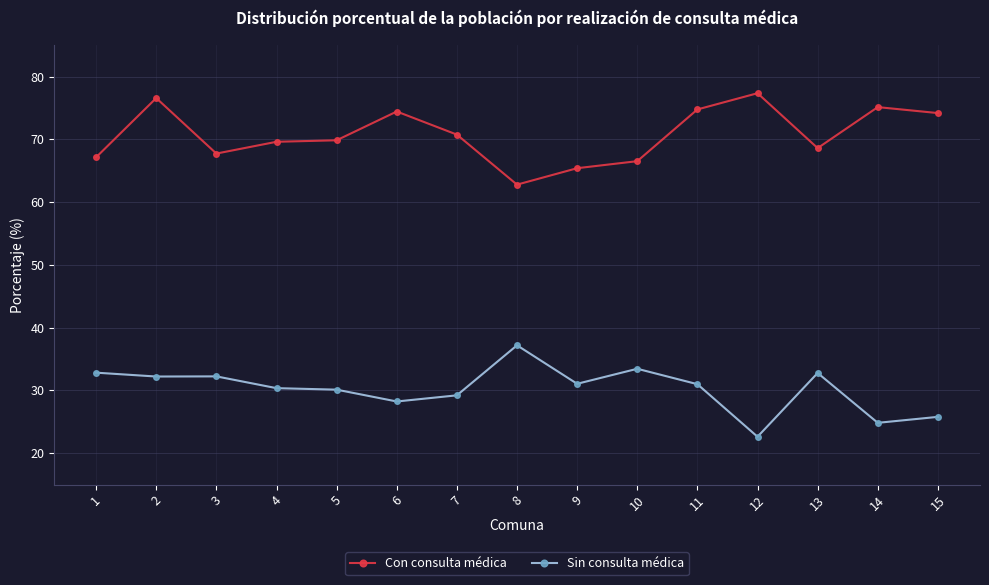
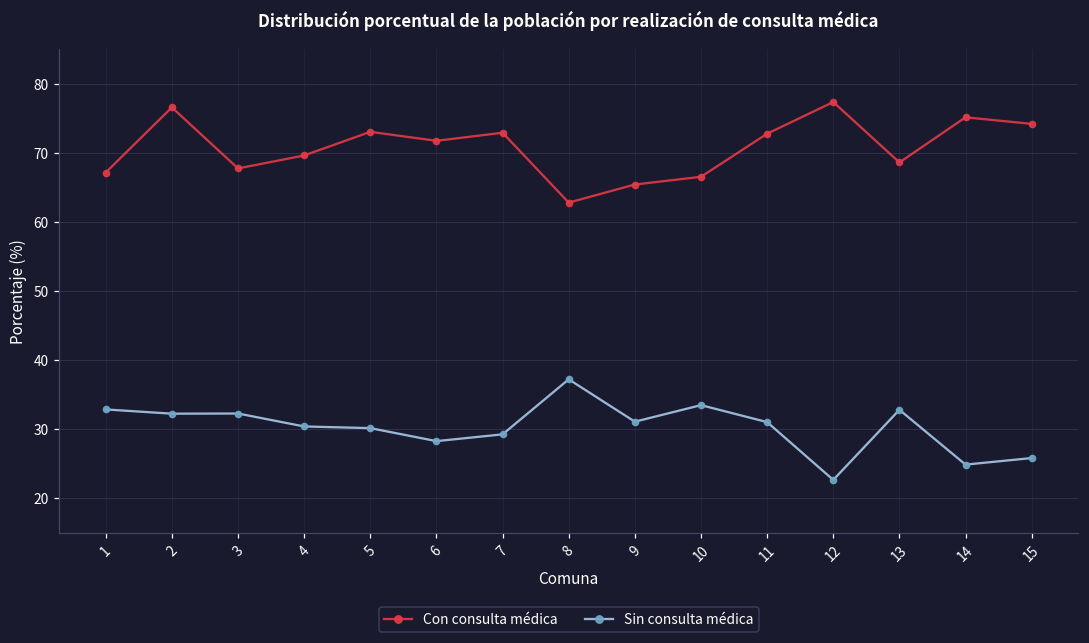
  {
    "Con consulta médica": {
      "1": 67,
      "2": 77,
      "3": 68,
      "4": 70,
-     "5": 70,
-     "6": 74,
-     "7": 71,
+     "5": 73,
+     "6": 72,
+     "7": 73,
      "8": 63,
      "9": 65,
      "10": 67,
-     "11": 75,
+     "11": 73,
      "12": 77,
      "13": 69,
      "14": 75,
      "15": 74
    },
    "Sin consulta médica": {
      "1": 33,
      "2": 32,
      "3": 32,
      "4": 30,
      "5": 30,
      "6": 28,
      "7": 29,
      "8": 37,
      "9": 31,
      "10": 33,
      "11": 31,
      "12": 23,
      "13": 33,
      "14": 25,
      "15": 26
    }
  }
